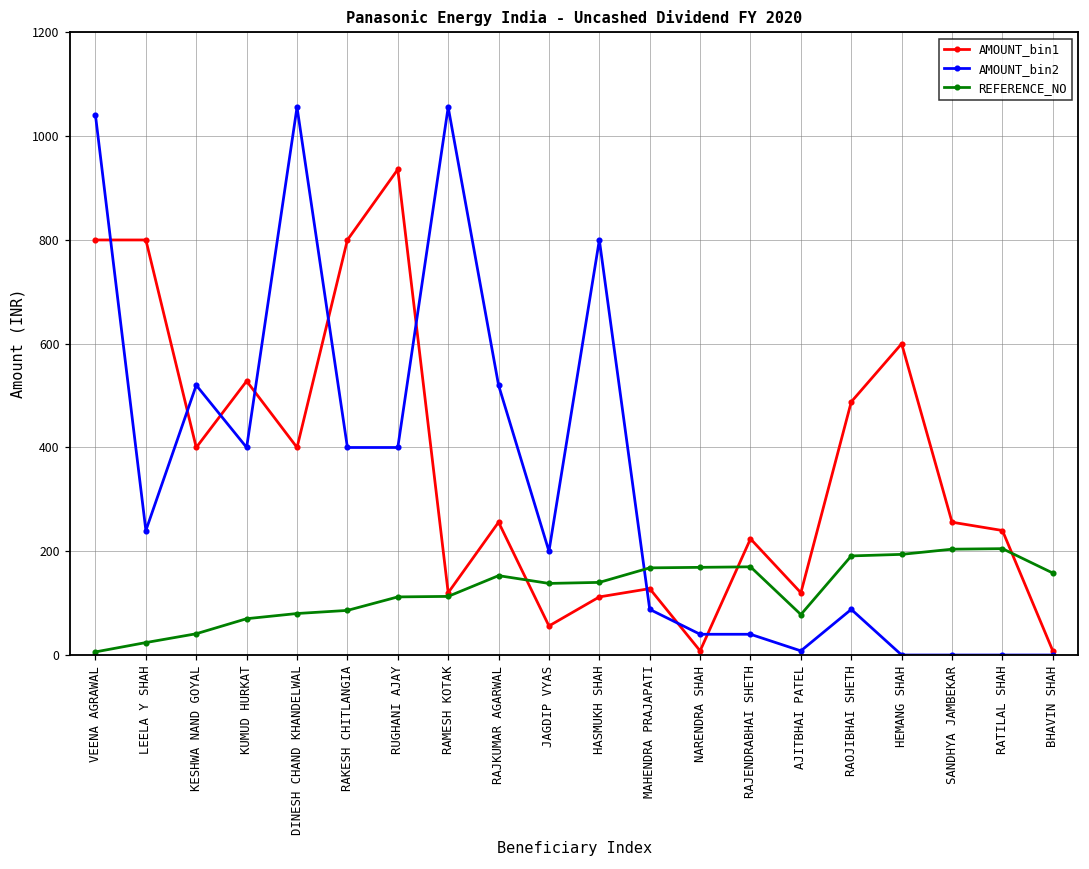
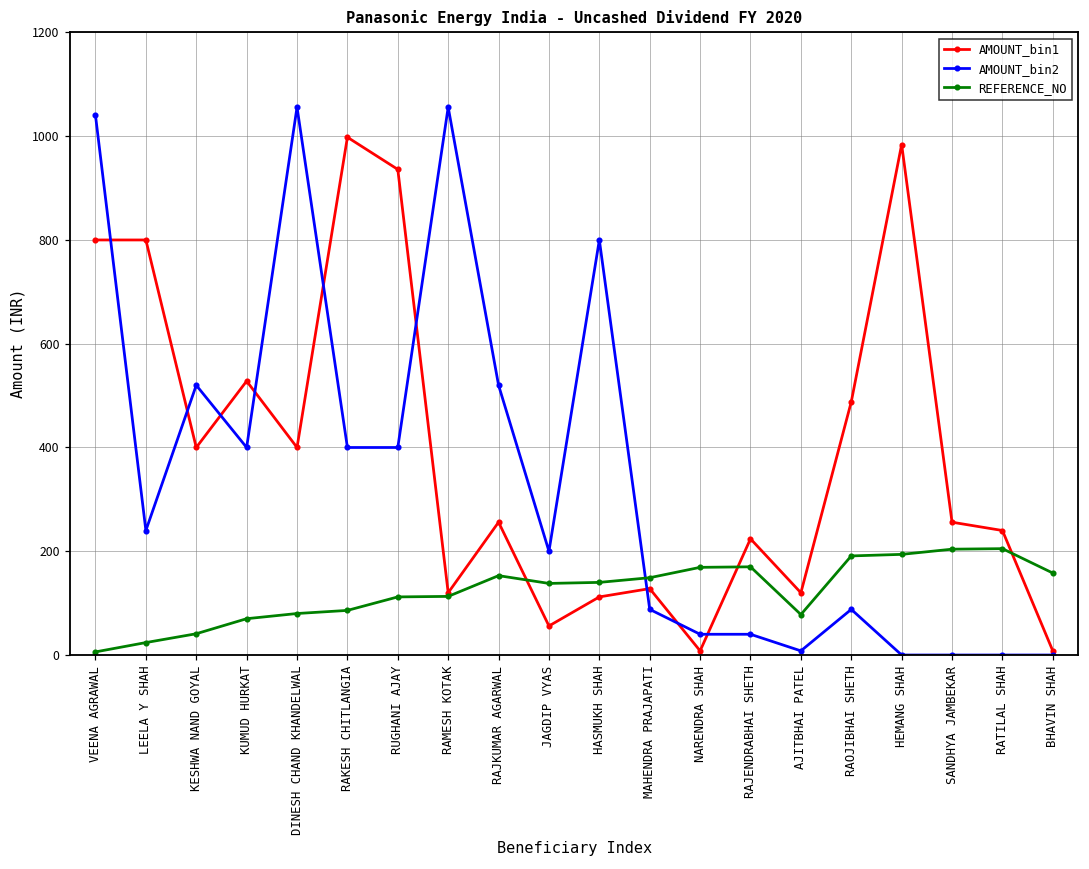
  {
    "AMOUNT_bin1": {
      "VEENA AGRAWAL": 800,
      "LEELA Y SHAH": 800,
      "KESHWA NAND GOYAL": 400,
      "KUMUD HURKAT": 530,
      "DINESH CHAND KHANDELWAL": 400,
-     "RAKESH CHITLANGIA": 800,
+     "RAKESH CHITLANGIA": 1000,
      "RUGHANI AJAY": 940,
      "RAMESH KOTAK": 120,
      "RAJKUMAR AGARWAL": 260,
      "JAGDIP VYAS": 60,
      "HASMUKH SHAH": 110,
      "MAHENDRA PRAJAPATI": 130,
      "NARENDRA SHAH": 10,
      "RAJENDRABHAI SHETH": 220,
      "AJITBHAI PATEL": 120,
      "RAOJIBHAI SHETH": 490,
-     "HEMANG SHAH": 600,
+     "HEMANG SHAH": 980,
      "SANDHYA JAMBEKAR": 260,
      "RATILAL SHAH": 240,
      "BHAVIN SHAH": 10
    },
    "AMOUNT_bin2": {
      "VEENA AGRAWAL": 1040,
      "LEELA Y SHAH": 240,
      "KESHWA NAND GOYAL": 520,
      "KUMUD HURKAT": 400,
      "DINESH CHAND KHANDELWAL": 1060,
      "RAKESH CHITLANGIA": 400,
      "RUGHANI AJAY": 400,
      "RAMESH KOTAK": 1060,
      "RAJKUMAR AGARWAL": 520,
      "JAGDIP VYAS": 200,
      "HASMUKH SHAH": 800,
      "MAHENDRA PRAJAPATI": 90,
      "NARENDRA SHAH": 40,
      "RAJENDRABHAI SHETH": 40,
      "AJITBHAI PATEL": 10,
      "RAOJIBHAI SHETH": 90,
      "HEMANG SHAH": 0,
      "SANDHYA JAMBEKAR": 0,
      "RATILAL SHAH": 0,
      "BHAVIN SHAH": 0
    },
    "REFERENCE_NO": {
      "VEENA AGRAWAL": 10,
      "LEELA Y SHAH": 20,
      "KESHWA NAND GOYAL": 40,
      "KUMUD HURKAT": 70,
      "DINESH CHAND KHANDELWAL": 80,
      "RAKESH CHITLANGIA": 90,
      "RUGHANI AJAY": 110,
      "RAMESH KOTAK": 110,
      "RAJKUMAR AGARWAL": 150,
      "JAGDIP VYAS": 140,
      "HASMUKH SHAH": 140,
-     "MAHENDRA PRAJAPATI": 170,
+     "MAHENDRA PRAJAPATI": 150,
      "NARENDRA SHAH": 170,
      "RAJENDRABHAI SHETH": 170,
      "AJITBHAI PATEL": 80,
      "RAOJIBHAI SHETH": 190,
      "HEMANG SHAH": 190,
      "SANDHYA JAMBEKAR": 200,
      "RATILAL SHAH": 210,
      "BHAVIN SHAH": 160
    }
  }
